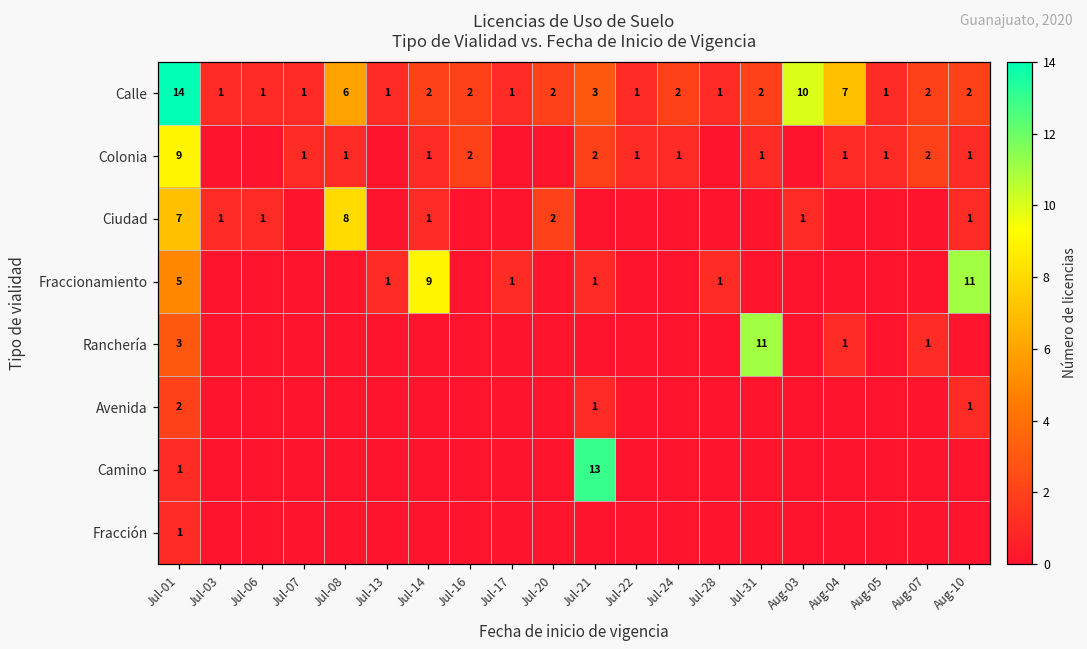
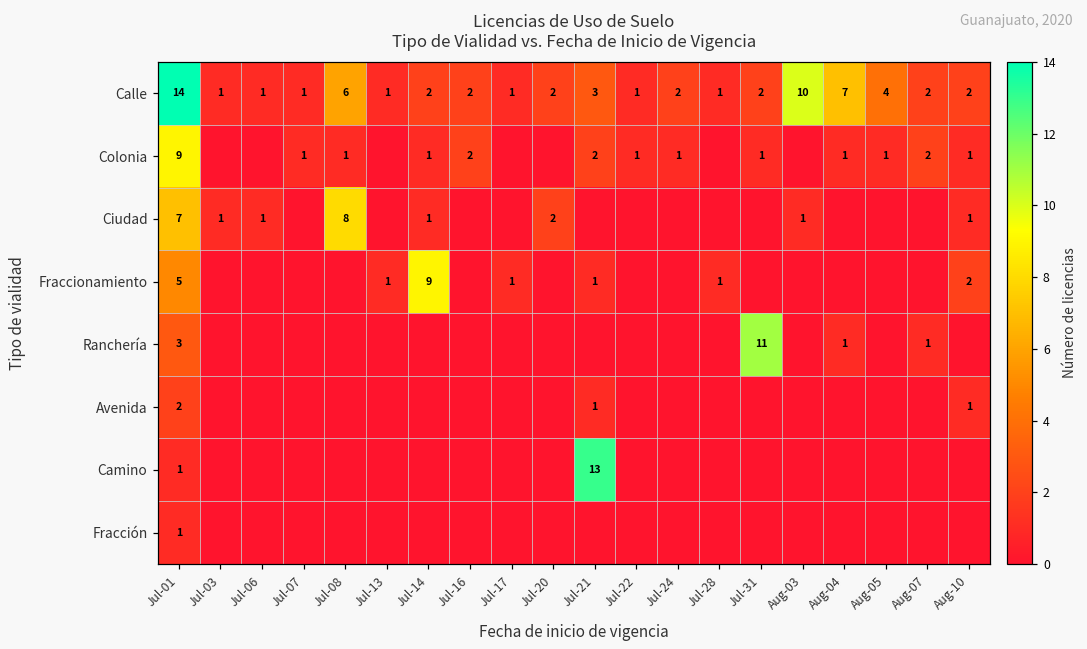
  {
    "Calle": {
      "Jul-01": 14,
      "Jul-03": 1,
      "Jul-06": 1,
      "Jul-07": 1,
      "Jul-08": 6,
      "Jul-13": 1,
      "Jul-14": 2,
      "Jul-16": 2,
      "Jul-17": 1,
      "Jul-20": 2,
      "Jul-21": 3,
      "Jul-22": 1,
      "Jul-24": 2,
      "Jul-28": 1,
      "Jul-31": 2,
      "Aug-03": 10,
      "Aug-04": 7,
-     "Aug-05": 1,
+     "Aug-05": 4,
      "Aug-07": 2,
      "Aug-10": 2
    },
    "Colonia": {
      "Jul-01": 9,
      "Jul-07": 1,
      "Jul-08": 1,
      "Jul-14": 1,
      "Jul-16": 2,
      "Jul-21": 2,
      "Jul-22": 1,
      "Jul-24": 1,
      "Jul-31": 1,
      "Aug-04": 1,
      "Aug-05": 1,
      "Aug-07": 2,
      "Aug-10": 1
    },
    "Ciudad": {
      "Jul-01": 7,
      "Jul-03": 1,
      "Jul-06": 1,
      "Jul-08": 8,
      "Jul-14": 1,
      "Jul-20": 2,
      "Aug-03": 1,
      "Aug-10": 1
    },
    "Fraccionamiento": {
      "Jul-01": 5,
      "Jul-13": 1,
      "Jul-14": 9,
      "Jul-17": 1,
      "Jul-21": 1,
      "Jul-28": 1,
-     "Aug-10": 11
+     "Aug-10": 2
    },
    "Ranchería": {
      "Jul-01": 3,
      "Jul-31": 11,
      "Aug-04": 1,
      "Aug-07": 1
    },
    "Avenida": {
      "Jul-01": 2,
      "Jul-21": 1,
      "Aug-10": 1
    },
    "Camino": {
      "Jul-01": 1,
      "Jul-21": 13
    },
    "Fracción": {
      "Jul-01": 1
    }
  }
